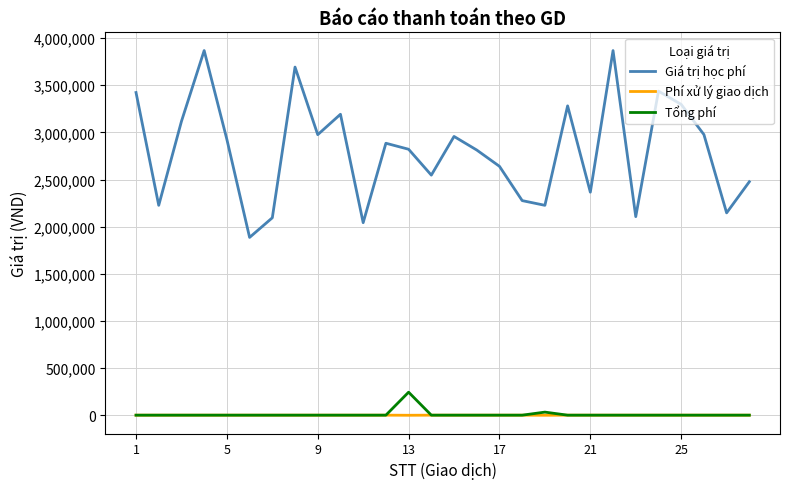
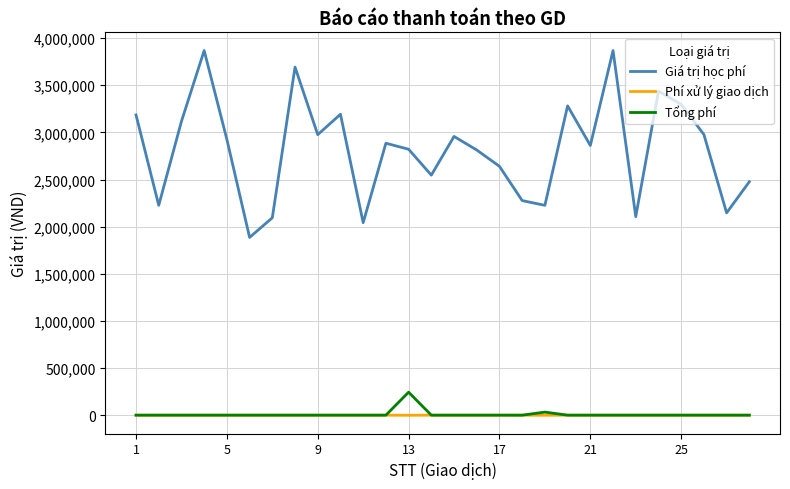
  {
    "Giá trị học phí": {
-     "1": "3,400,000",
+     "1": "3,200,000",
      "5": "2,900,000",
      "9": "3,000,000",
      "13": "2,800,000",
      "17": "2,600,000",
-     "21": "2,400,000"
+     "21": "2,900,000"
    },
    "Phí xử lý giao dịch": {
      "13": "0"
    },
    "Tổng phí": {
      "13": "200,000"
    }
  }
